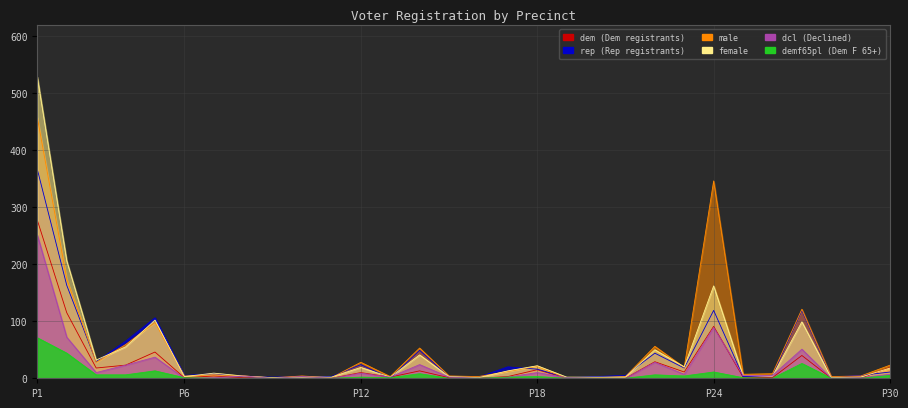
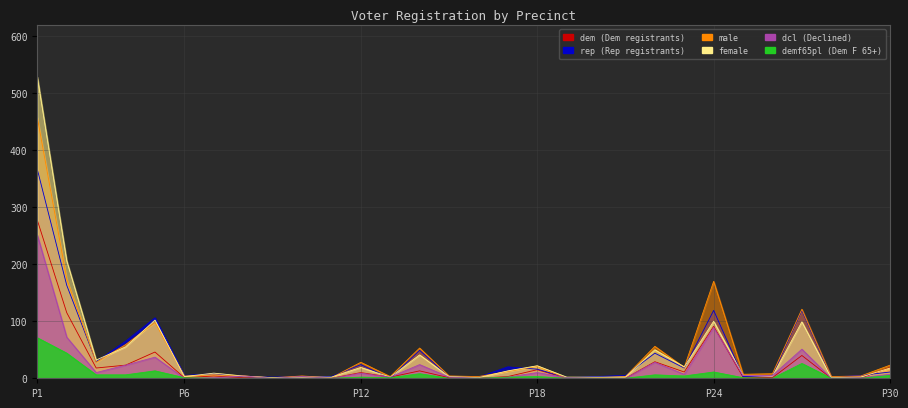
  {
    "male": {
      "P1": 460,
-     "P24": 350
+     "P24": 170
    },
    "female": {
      "P1": 530,
      "P12": 20,
-     "P24": 160
+     "P24": 100
    }
  }
